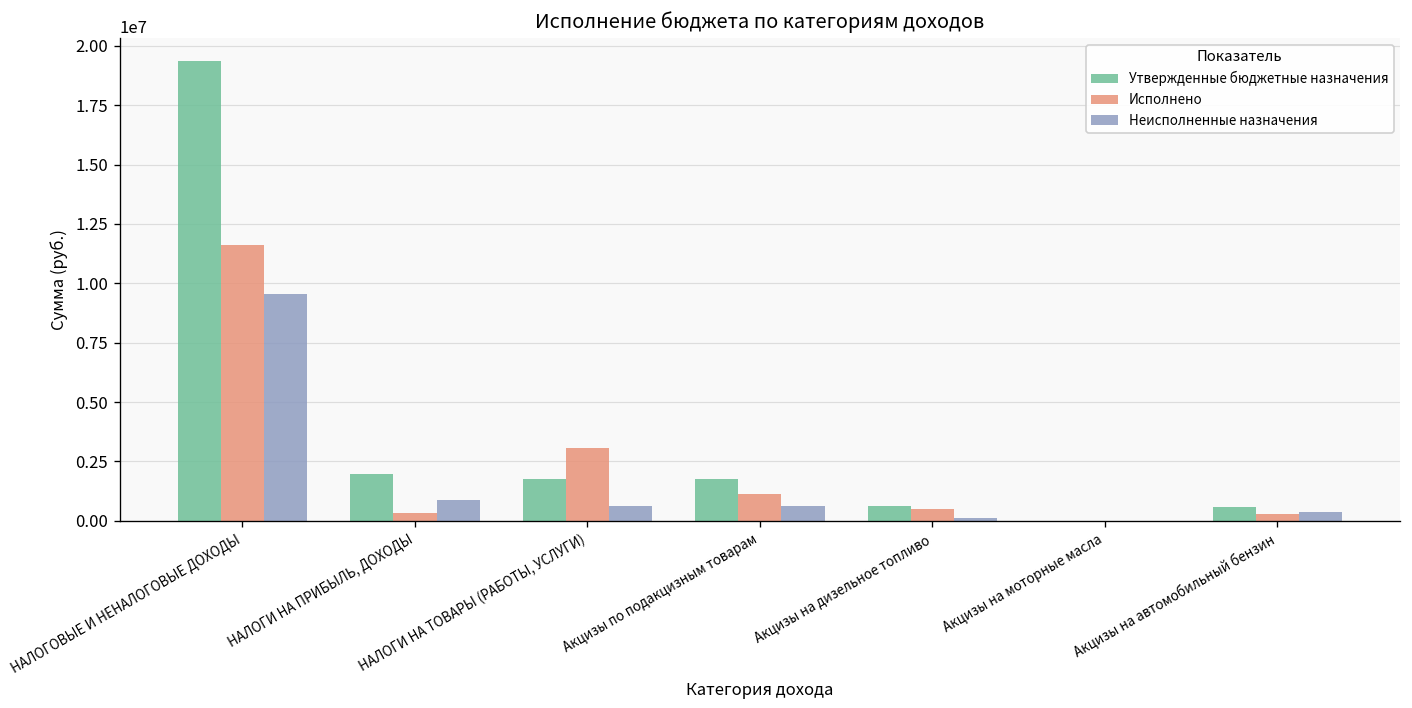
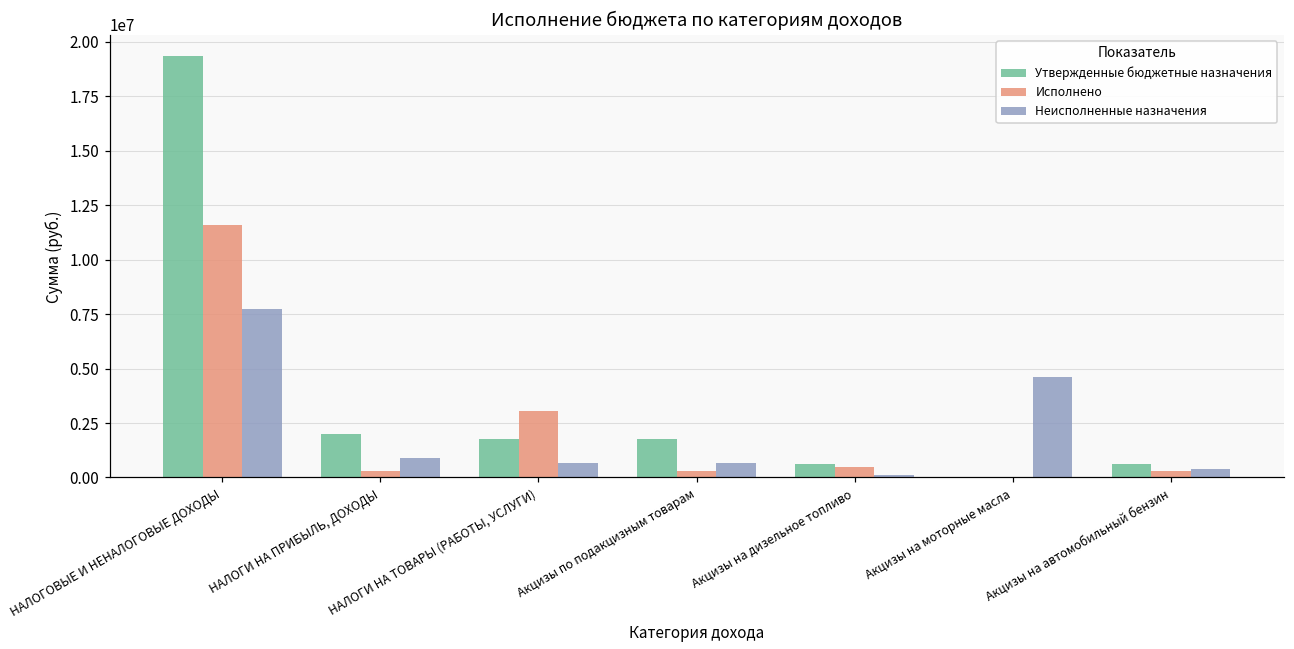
  {
    "Утвержденные бюджетные назначения": {
      "НАЛОГОВЫЕ И НЕНАЛОГОВЫЕ ДОХОДЫ": 19300000,
      "НАЛОГИ НА ПРИБЫЛЬ, ДОХОДЫ": 2000000,
      "НАЛОГИ НА ТОВАРЫ (РАБОТЫ, УСЛУГИ)": 1800000,
      "Акцизы по подакцизным товарам": 1800000,
      "Акцизы на дизельное топливо": 600000,
      "Акцизы на автомобильный бензин": 600000
    },
    "Исполнено": {
      "НАЛОГОВЫЕ И НЕНАЛОГОВЫЕ ДОХОДЫ": 11600000,
      "НАЛОГИ НА ПРИБЫЛЬ, ДОХОДЫ": 300000,
      "НАЛОГИ НА ТОВАРЫ (РАБОТЫ, УСЛУГИ)": 3100000,
-     "Акцизы по подакцизным товарам": 1100000,
+     "Акцизы по подакцизным товарам": 300000,
      "Акцизы на дизельное топливо": 500000,
      "Акцизы на автомобильный бензин": 300000
    },
    "Неисполненные назначения": {
-     "НАЛОГОВЫЕ И НЕНАЛОГОВЫЕ ДОХОДЫ": 9600000,
+     "НАЛОГОВЫЕ И НЕНАЛОГОВЫЕ ДОХОДЫ": 7700000,
      "НАЛОГИ НА ПРИБЫЛЬ, ДОХОДЫ": 900000,
      "НАЛОГИ НА ТОВАРЫ (РАБОТЫ, УСЛУГИ)": 600000,
      "Акцизы по подакцизным товарам": 600000,
      "Акцизы на дизельное топливо": 100000,
-     "Акцизы на моторные масла": 0,
+     "Акцизы на моторные масла": 4600000,
      "Акцизы на автомобильный бензин": 400000
    }
  }
